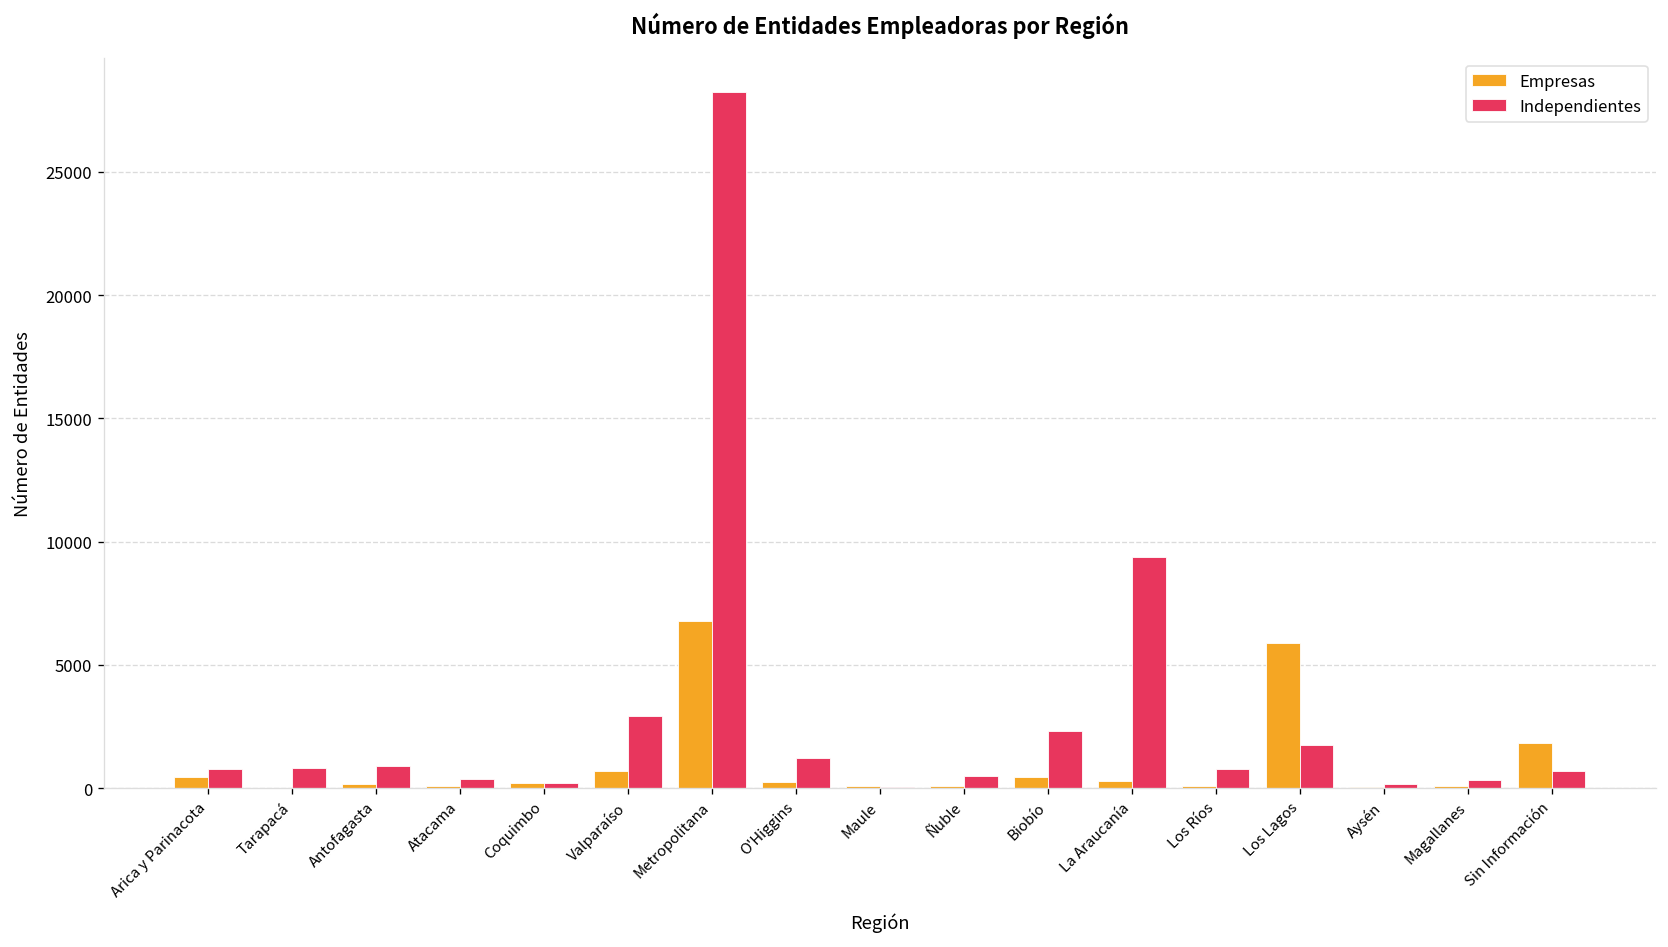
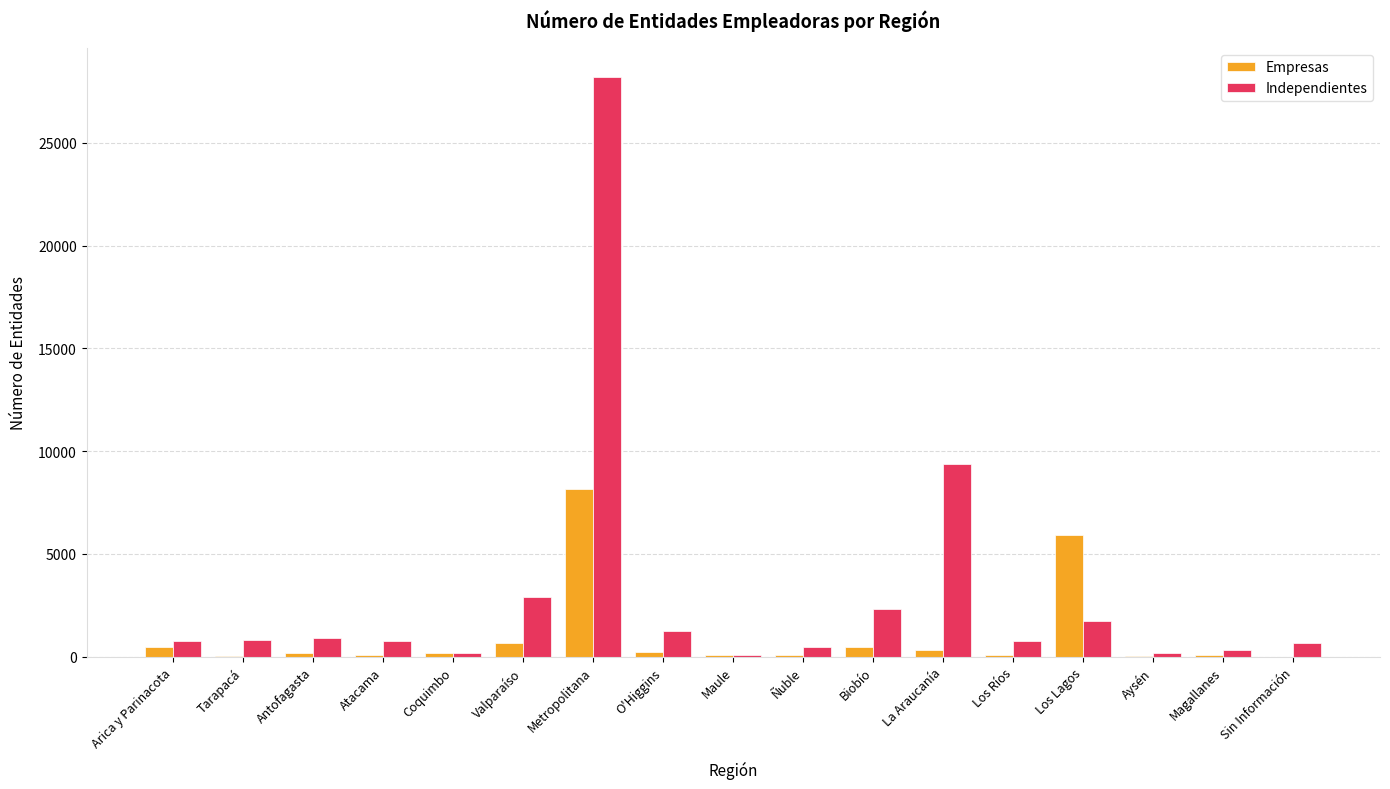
  {
    "Empresas": {
      "Arica y Parinacota": 500,
      "Antofagasta": 200,
      "Coquimbo": 200,
      "Valparaíso": 700,
-     "Metropolitana": 6800,
+     "Metropolitana": 8200,
      "O'Higgins": 200,
      "Biobío": 500,
      "La Araucanía": 300,
      "Los Lagos": 5900,
-     "Sin Información": 1800
+     "Sin Información": 0
    },
    "Independientes": {
      "Arica y Parinacota": 800,
      "Tarapacá": 800,
      "Antofagasta": 900,
-     "Atacama": 400,
+     "Atacama": 800,
      "Coquimbo": 200,
      "Valparaíso": 2900,
      "Metropolitana": 28200,
      "O'Higgins": 1200,
      "Ñuble": 500,
      "Biobío": 2300,
      "La Araucanía": 9400,
      "Los Ríos": 800,
      "Los Lagos": 1800,
      "Aysén": 200,
      "Magallanes": 300,
      "Sin Información": 700
    }
  }
